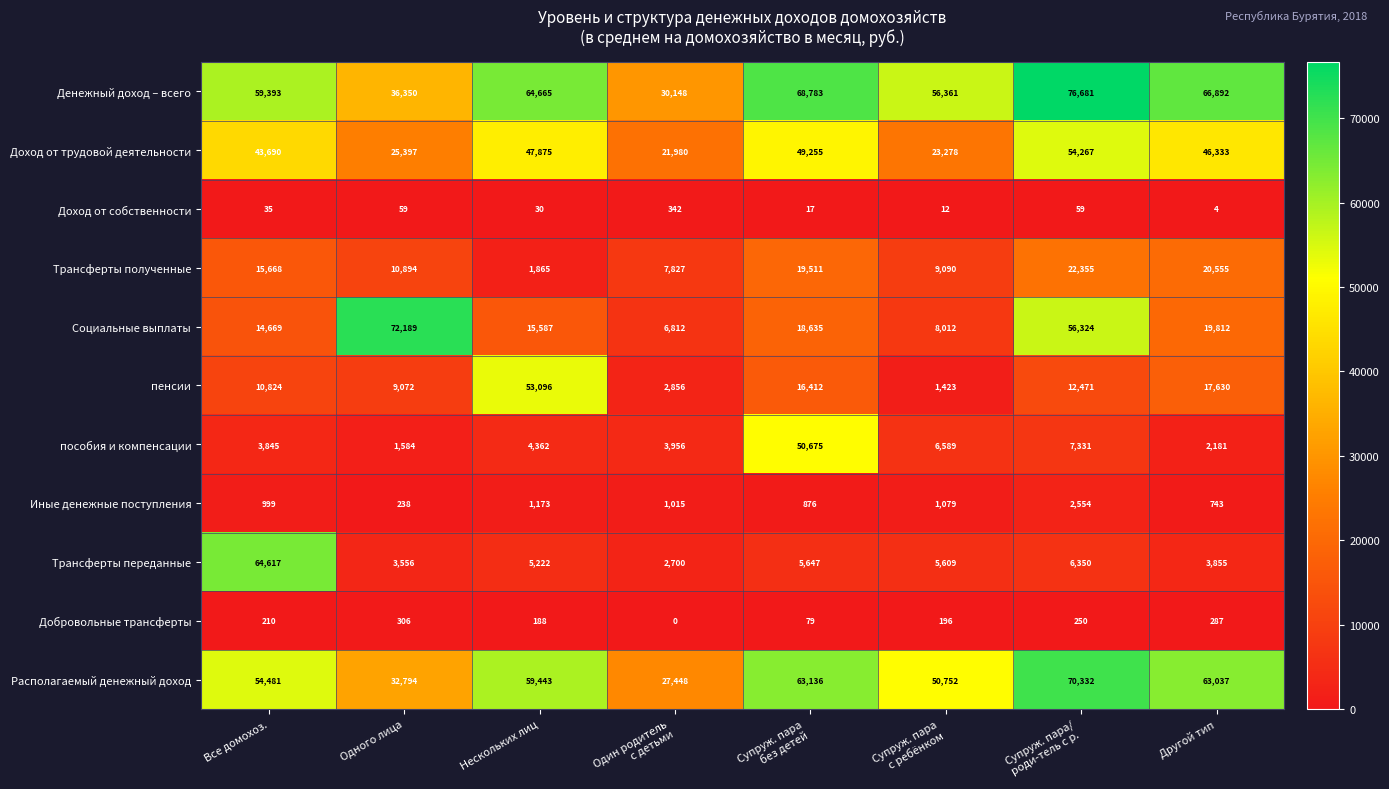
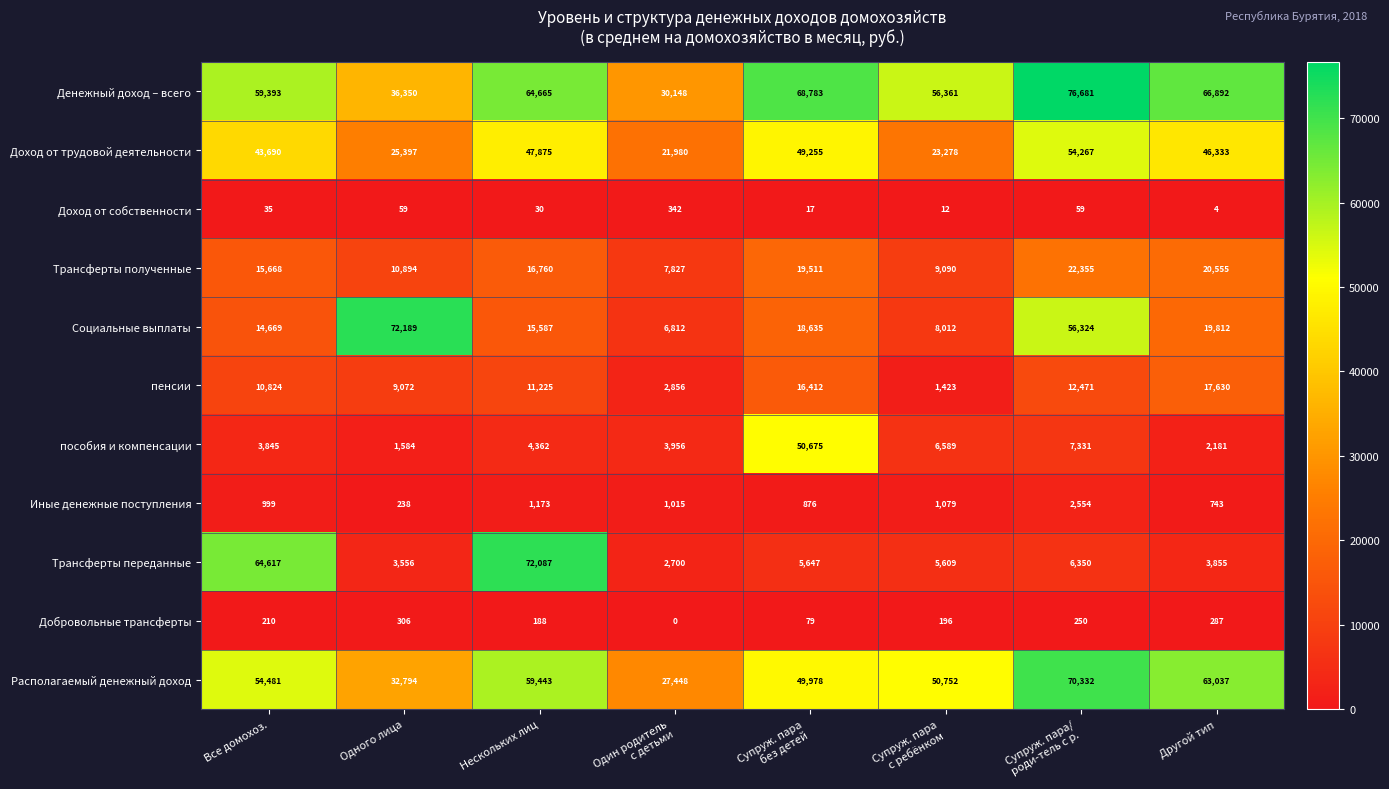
  {
    "Денежный доход – всего": {
      "Все домохоз.": "59,393",
      "Одного лица": "36,350",
      "Нескольких лиц": "64,665",
      "Один родитель с детьми": "30,148",
      "Супруж. пара без детей": "68,783",
      "Супруж. пара с ребёнком": "56,361",
      "Супруж. пара/ роди-тель с р.": "76,681",
      "Другой тип": "66,892"
    },
    "Доход от трудовой деятельности": {
      "Все домохоз.": "43,690",
      "Одного лица": "25,397",
      "Нескольких лиц": "47,875",
      "Один родитель с детьми": "21,980",
      "Супруж. пара без детей": "49,255",
      "Супруж. пара с ребёнком": "23,278",
      "Супруж. пара/ роди-тель с р.": "54,267",
      "Другой тип": "46,333"
    },
    "Доход от собственности": {
      "Все домохоз.": "35",
      "Одного лица": "59",
      "Нескольких лиц": "30",
      "Один родитель с детьми": "342",
      "Супруж. пара без детей": "17",
      "Супруж. пара с ребёнком": "12",
      "Супруж. пара/ роди-тель с р.": "59",
      "Другой тип": "4"
    },
    "Трансферты полученные": {
      "Все домохоз.": "15,668",
      "Одного лица": "10,894",
-     "Нескольких лиц": "1,865",
+     "Нескольких лиц": "16,760",
      "Один родитель с детьми": "7,827",
      "Супруж. пара без детей": "19,511",
      "Супруж. пара с ребёнком": "9,090",
      "Супруж. пара/ роди-тель с р.": "22,355",
      "Другой тип": "20,555"
    },
    "Социальные выплаты": {
      "Все домохоз.": "14,669",
      "Одного лица": "72,189",
      "Нескольких лиц": "15,587",
      "Один родитель с детьми": "6,812",
      "Супруж. пара без детей": "18,635",
      "Супруж. пара с ребёнком": "8,012",
      "Супруж. пара/ роди-тель с р.": "56,324",
      "Другой тип": "19,812"
    },
    "пенсии": {
      "Все домохоз.": "10,824",
      "Одного лица": "9,072",
-     "Нескольких лиц": "53,096",
+     "Нескольких лиц": "11,225",
      "Один родитель с детьми": "2,856",
      "Супруж. пара без детей": "16,412",
      "Супруж. пара с ребёнком": "1,423",
      "Супруж. пара/ роди-тель с р.": "12,471",
      "Другой тип": "17,630"
    },
    "пособия и компенсации": {
      "Все домохоз.": "3,845",
      "Одного лица": "1,584",
      "Нескольких лиц": "4,362",
      "Один родитель с детьми": "3,956",
      "Супруж. пара без детей": "50,675",
      "Супруж. пара с ребёнком": "6,589",
      "Супруж. пара/ роди-тель с р.": "7,331",
      "Другой тип": "2,181"
    },
    "Иные денежные поступления": {
      "Все домохоз.": "999",
      "Одного лица": "238",
      "Нескольких лиц": "1,173",
      "Один родитель с детьми": "1,015",
      "Супруж. пара без детей": "876",
      "Супруж. пара с ребёнком": "1,079",
      "Супруж. пара/ роди-тель с р.": "2,554",
      "Другой тип": "743"
    },
    "Трансферты переданные": {
      "Все домохоз.": "64,617",
      "Одного лица": "3,556",
-     "Нескольких лиц": "5,222",
+     "Нескольких лиц": "72,087",
      "Один родитель с детьми": "2,700",
      "Супруж. пара без детей": "5,647",
      "Супруж. пара с ребёнком": "5,609",
      "Супруж. пара/ роди-тель с р.": "6,350",
      "Другой тип": "3,855"
    },
    "Добровольные трансферты": {
      "Все домохоз.": "210",
      "Одного лица": "306",
      "Нескольких лиц": "188",
      "Один родитель с детьми": "0",
      "Супруж. пара без детей": "79",
      "Супруж. пара с ребёнком": "196",
      "Супруж. пара/ роди-тель с р.": "250",
      "Другой тип": "287"
    },
    "Располагаемый денежный доход": {
      "Все домохоз.": "54,481",
      "Одного лица": "32,794",
      "Нескольких лиц": "59,443",
      "Один родитель с детьми": "27,448",
-     "Супруж. пара без детей": "63,136",
+     "Супруж. пара без детей": "49,978",
      "Супруж. пара с ребёнком": "50,752",
      "Супруж. пара/ роди-тель с р.": "70,332",
      "Другой тип": "63,037"
    }
  }
